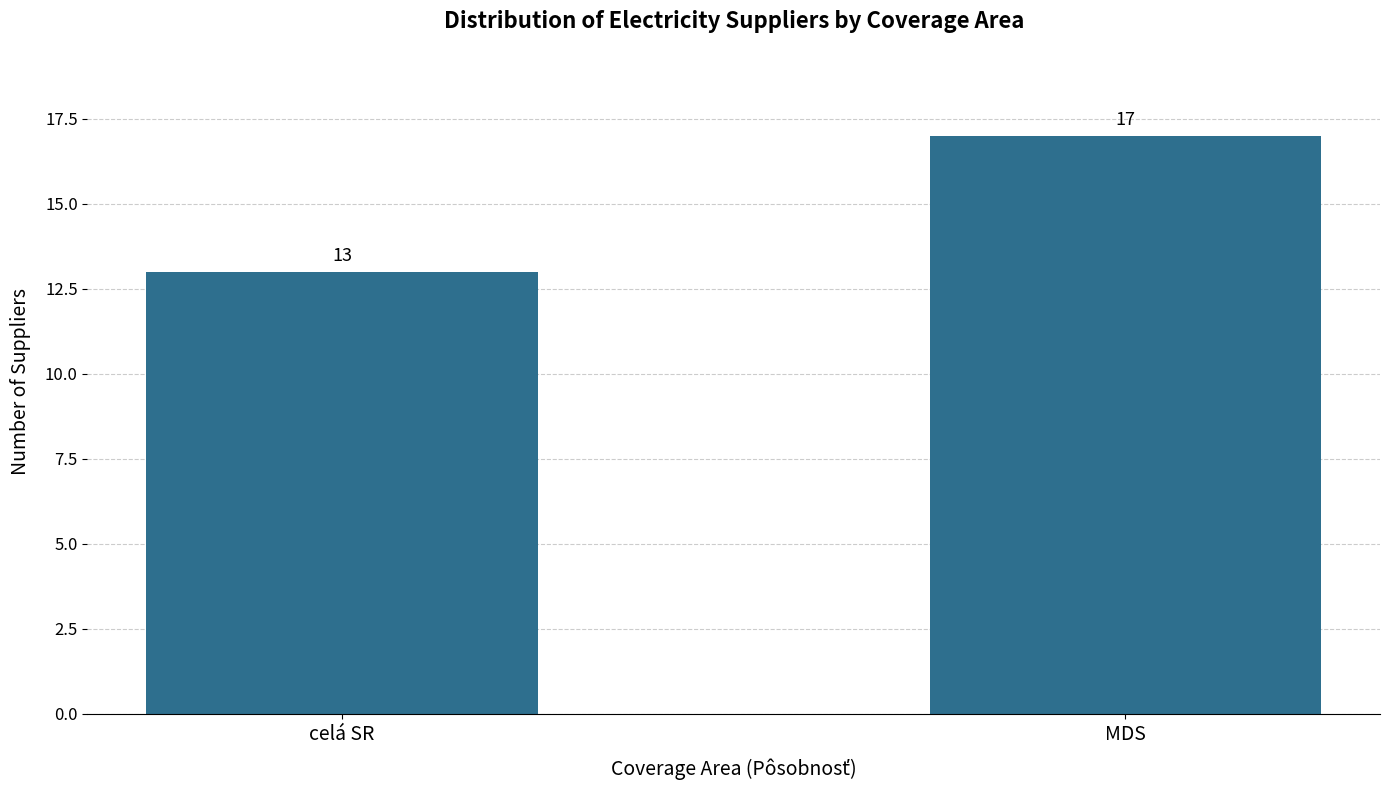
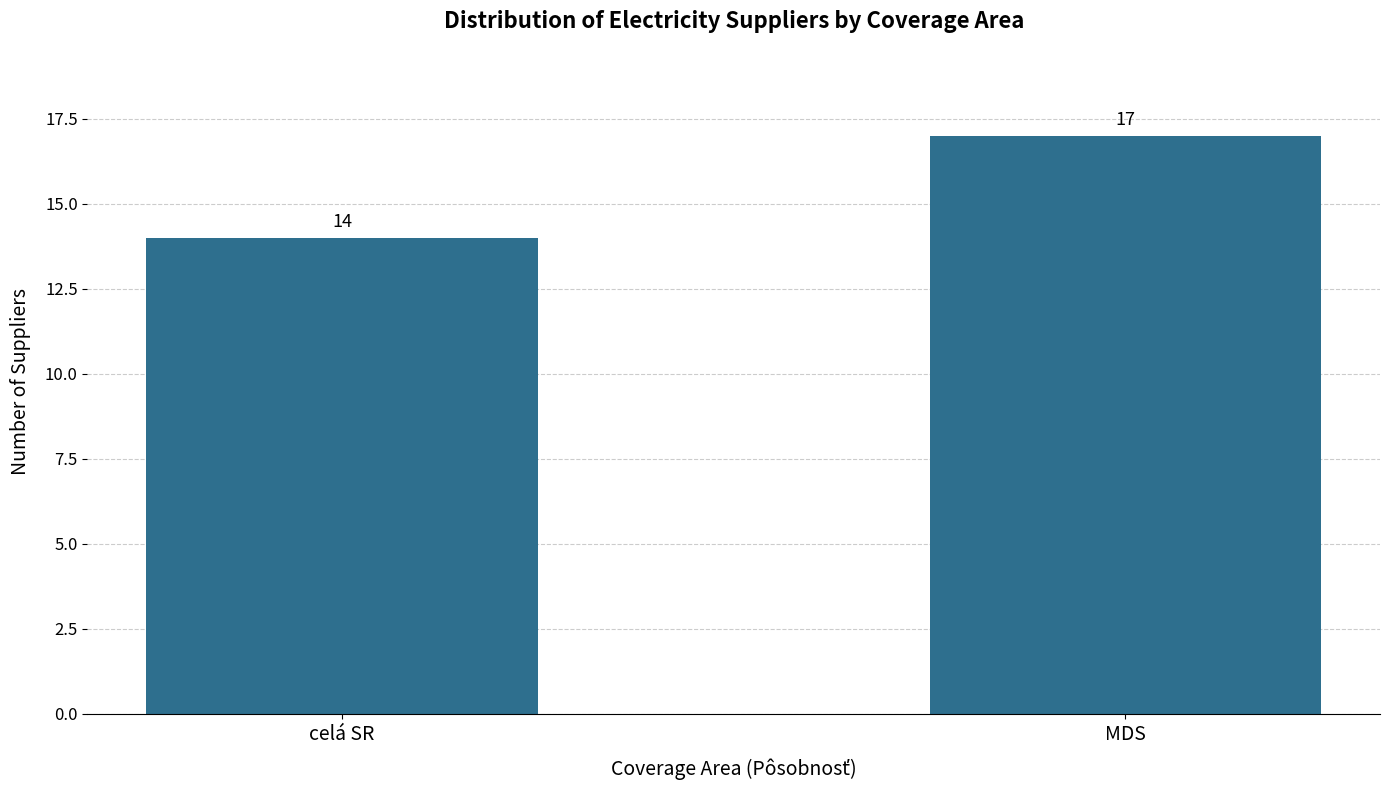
  {
-   "celá SR": 13,
+   "celá SR": 14,
    "MDS": 17
  }
